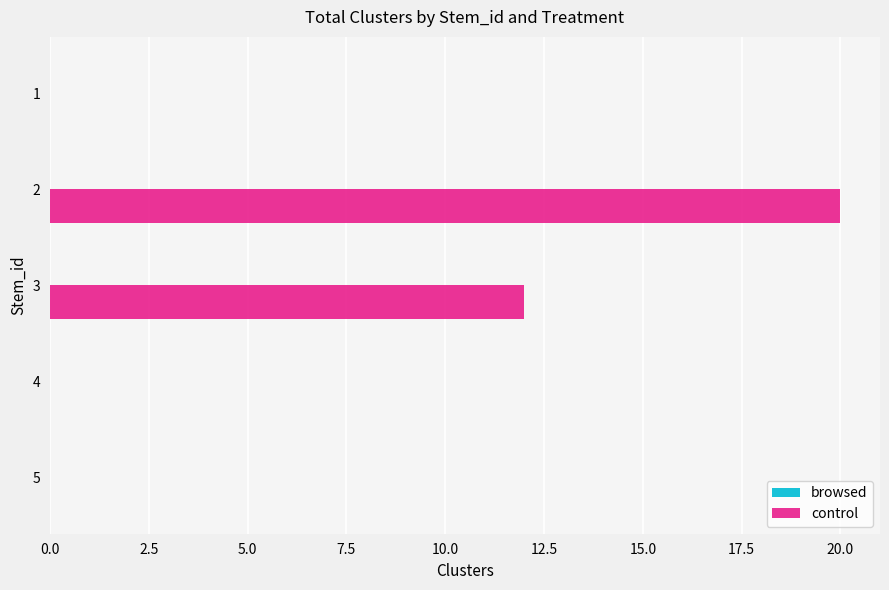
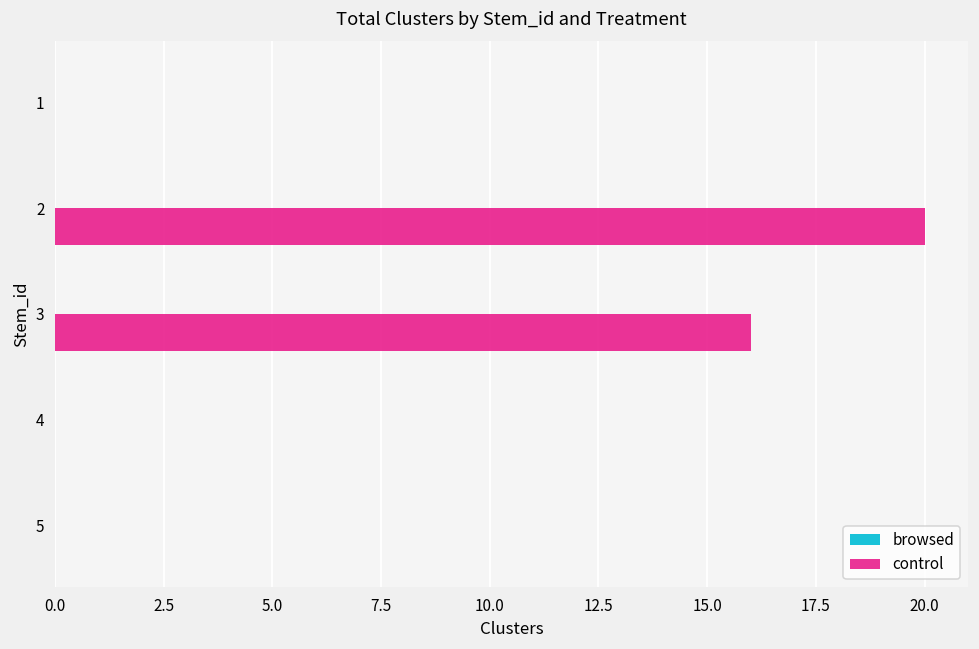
  {
    "browsed": {
      "1": 0,
      "2": 0,
      "3": 0,
      "4": 0,
      "5": 0
    },
    "control": {
      "1": 0,
      "2": 20,
-     "3": 12,
+     "3": 16,
      "4": 0,
      "5": 0
    }
  }
